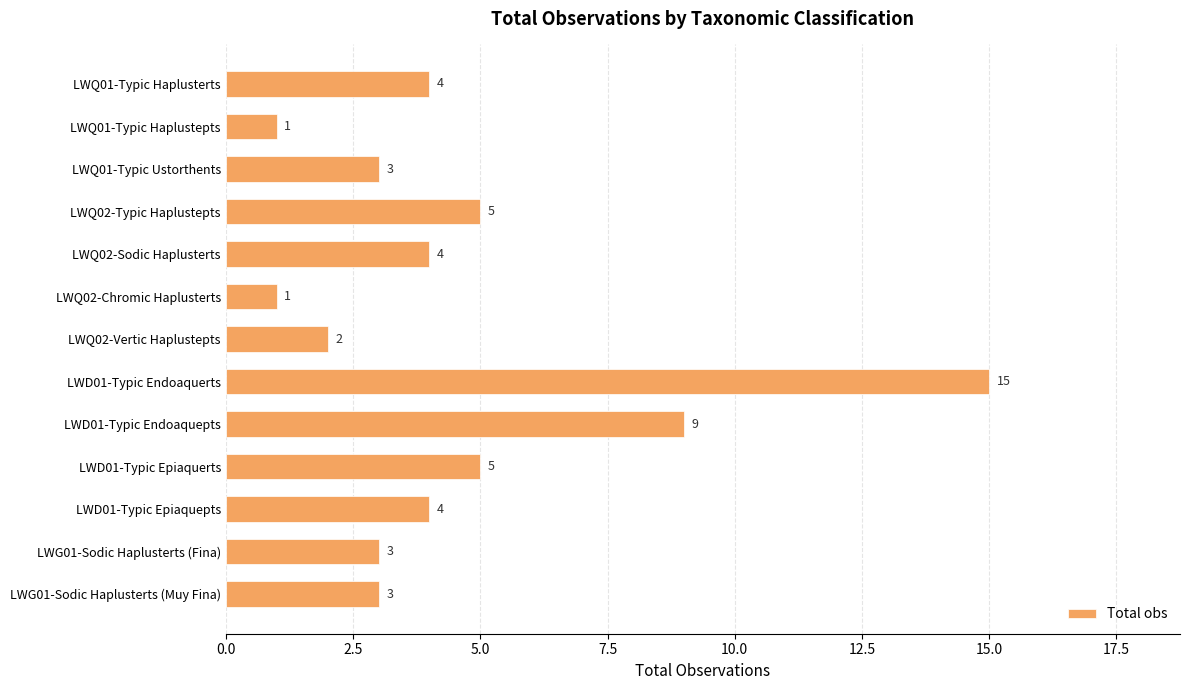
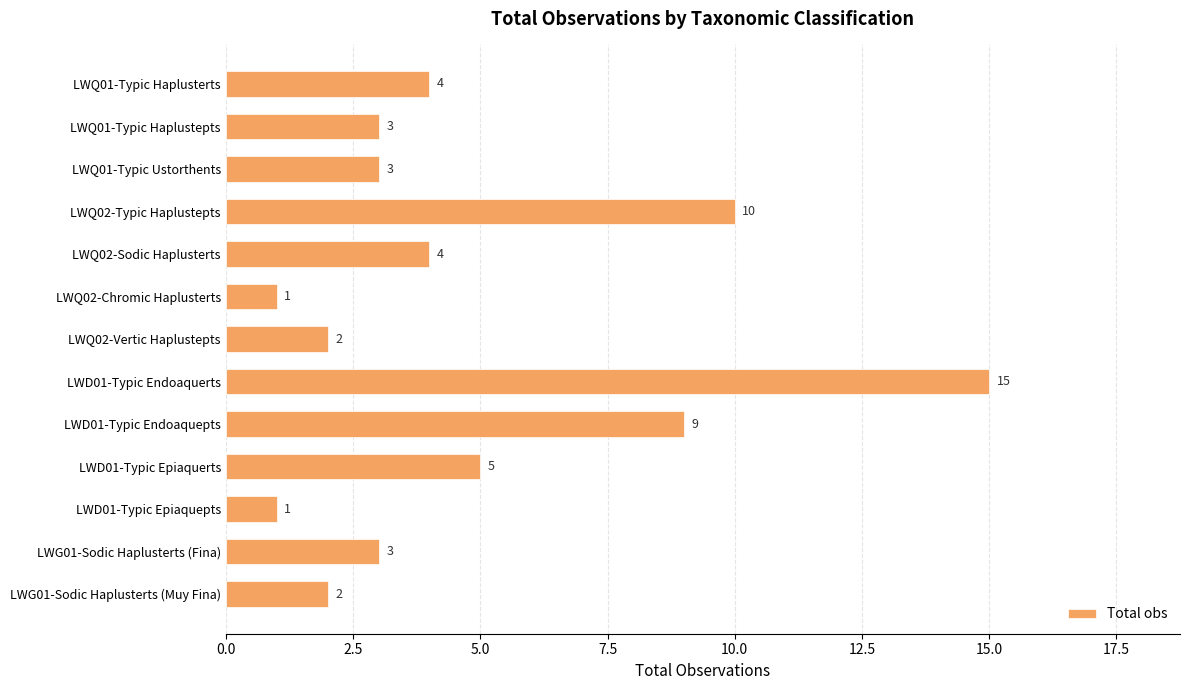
  {
    "LWQ01-Typic Haplusterts": 4,
-   "LWQ01-Typic Haplustepts": 1,
+   "LWQ01-Typic Haplustepts": 3,
    "LWQ01-Typic Ustorthents": 3,
-   "LWQ02-Typic Haplustepts": 5,
+   "LWQ02-Typic Haplustepts": 10,
    "LWQ02-Sodic Haplusterts": 4,
    "LWQ02-Chromic Haplusterts": 1,
    "LWQ02-Vertic Haplustepts": 2,
    "LWD01-Typic Endoaquerts": 15,
    "LWD01-Typic Endoaquepts": 9,
    "LWD01-Typic Epiaquerts": 5,
-   "LWD01-Typic Epiaquepts": 4,
+   "LWD01-Typic Epiaquepts": 1,
    "LWG01-Sodic Haplusterts (Fina)": 3,
-   "LWG01-Sodic Haplusterts (Muy Fina)": 3
+   "LWG01-Sodic Haplusterts (Muy Fina)": 2
  }
